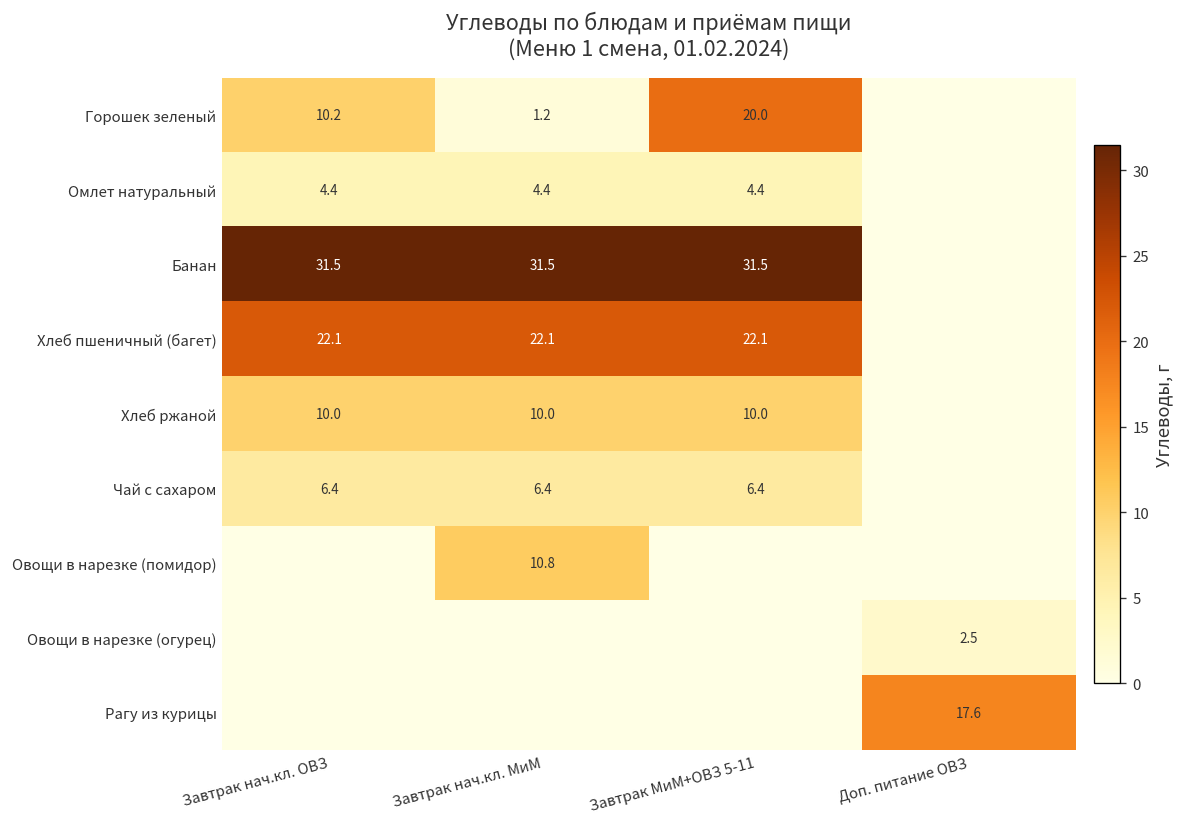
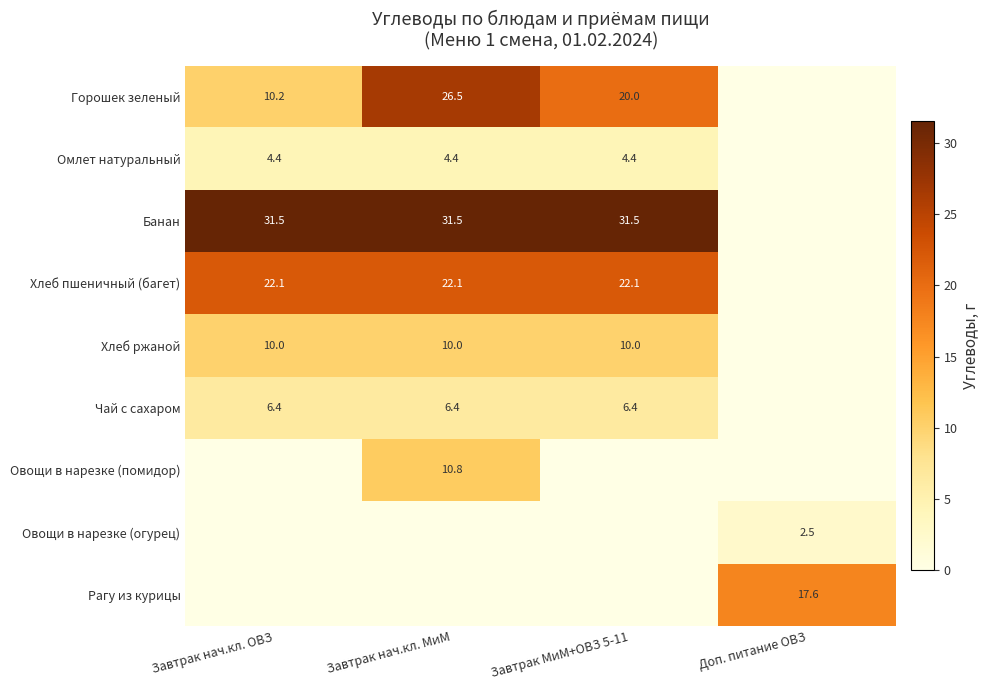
  {
    "Горошек зеленый": {
      "Завтрак нач.кл. ОВЗ": 10.2,
-     "Завтрак нач.кл. МиМ": 1.2,
+     "Завтрак нач.кл. МиМ": 26.5,
      "Завтрак МиМ+ОВЗ 5-11": 20.0
    },
    "Омлет натуральный": {
      "Завтрак нач.кл. ОВЗ": 4.4,
      "Завтрак нач.кл. МиМ": 4.4,
      "Завтрак МиМ+ОВЗ 5-11": 4.4
    },
    "Банан": {
      "Завтрак нач.кл. ОВЗ": 31.5,
      "Завтрак нач.кл. МиМ": 31.5,
      "Завтрак МиМ+ОВЗ 5-11": 31.5
    },
    "Хлеб пшеничный (багет)": {
      "Завтрак нач.кл. ОВЗ": 22.1,
      "Завтрак нач.кл. МиМ": 22.1,
      "Завтрак МиМ+ОВЗ 5-11": 22.1
    },
    "Хлеб ржаной": {
      "Завтрак нач.кл. ОВЗ": 10.0,
      "Завтрак нач.кл. МиМ": 10.0,
      "Завтрак МиМ+ОВЗ 5-11": 10.0
    },
    "Чай с сахаром": {
      "Завтрак нач.кл. ОВЗ": 6.4,
      "Завтрак нач.кл. МиМ": 6.4,
      "Завтрак МиМ+ОВЗ 5-11": 6.4
    },
    "Овощи в нарезке (помидор)": {
      "Завтрак нач.кл. МиМ": 10.8
    },
    "Овощи в нарезке (огурец)": {
      "Доп. питание ОВЗ": 2.5
    },
    "Рагу из курицы": {
      "Доп. питание ОВЗ": 17.6
    }
  }
